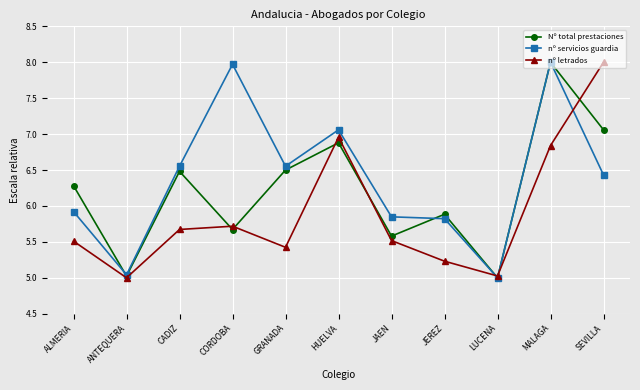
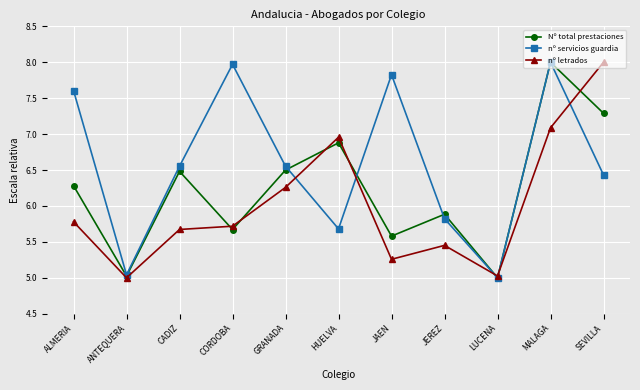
  {
    "Nº total prestaciones": {
      "ALMERIA": 6.3,
      "CADIZ": 6.5,
      "CORDOBA": 5.7,
      "GRANADA": 6.5,
      "HUELVA": 6.9,
      "JAEN": 5.6,
      "JEREZ": 5.9,
-     "SEVILLA": 7.1
+     "SEVILLA": 7.3
    },
    "nº servicios guardia": {
-     "ALMERIA": 5.9,
+     "ALMERIA": 7.6,
      "CADIZ": 6.6,
      "CORDOBA": 8.0,
      "GRANADA": 6.6,
-     "HUELVA": 7.1,
-     "JAEN": 5.8,
+     "HUELVA": 5.7,
+     "JAEN": 7.8,
      "JEREZ": 5.8,
      "SEVILLA": 6.4
    },
    "nº letrados": {
-     "ALMERIA": 5.5,
+     "ALMERIA": 5.8,
      "CADIZ": 5.7,
      "CORDOBA": 5.7,
-     "GRANADA": 5.4,
+     "GRANADA": 6.3,
      "HUELVA": 7.0,
-     "JAEN": 5.5,
-     "JEREZ": 5.2,
-     "MALAGA": 6.8
+     "JAEN": 5.3,
+     "JEREZ": 5.5,
+     "MALAGA": 7.1
    }
  }
